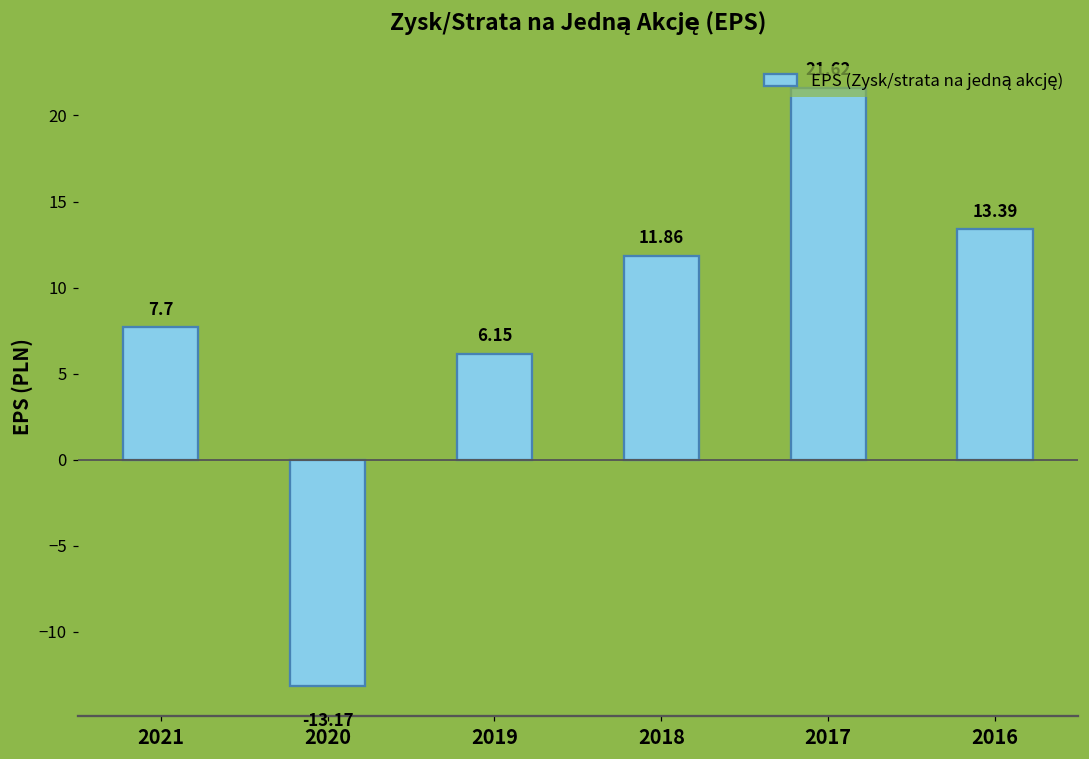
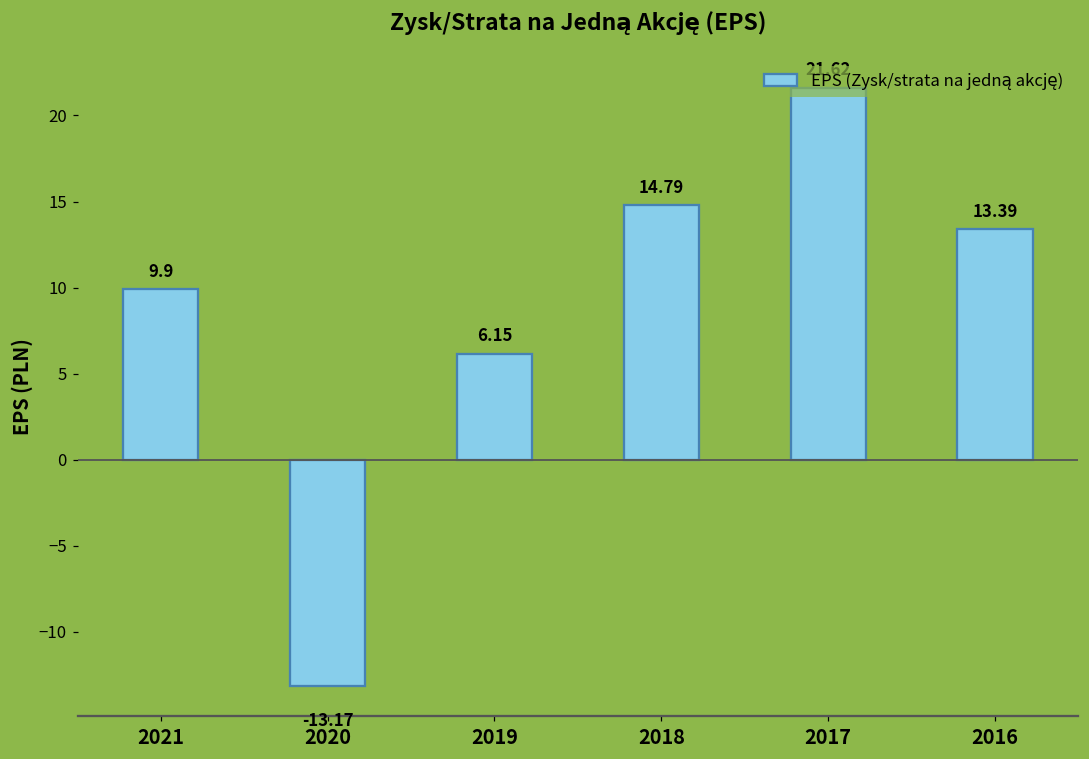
  {
-   "2021": 7.7,
+   "2021": 9.9,
    "2020": -13.17,
    "2019": 6.15,
-   "2018": 11.86,
+   "2018": 14.79,
    "2016": 13.39
  }
